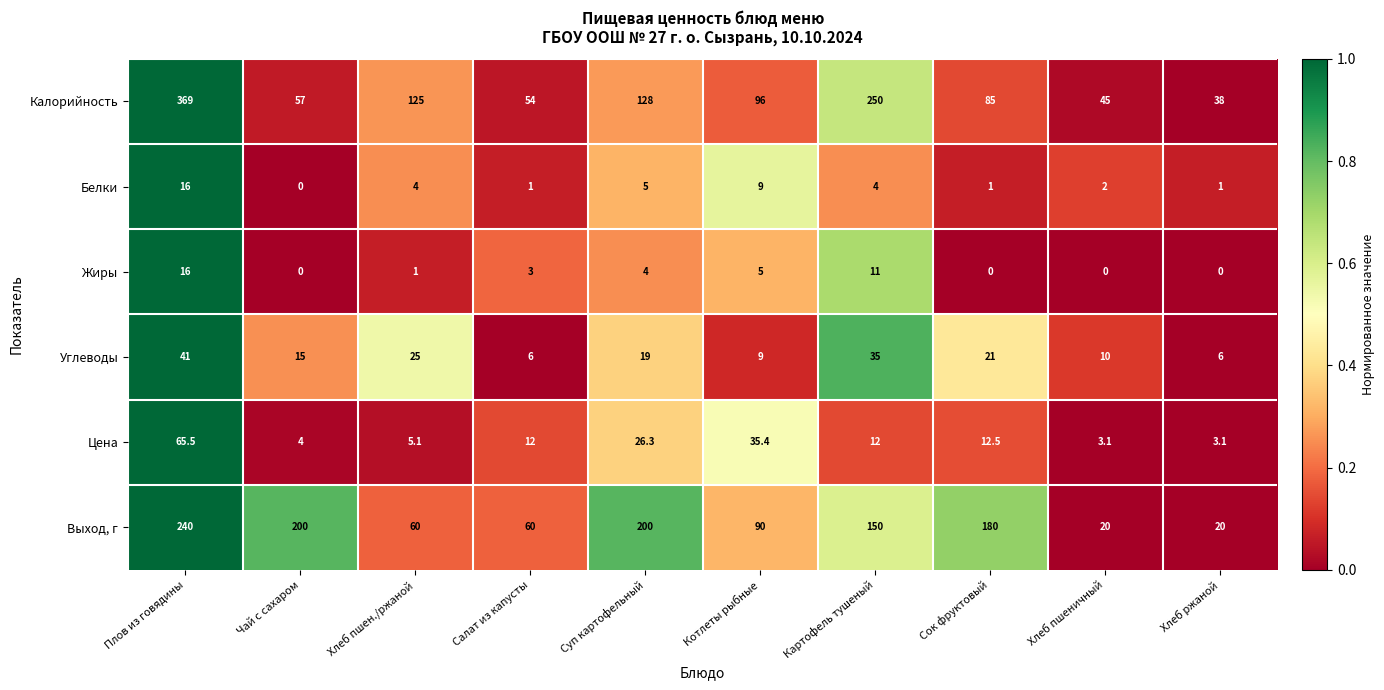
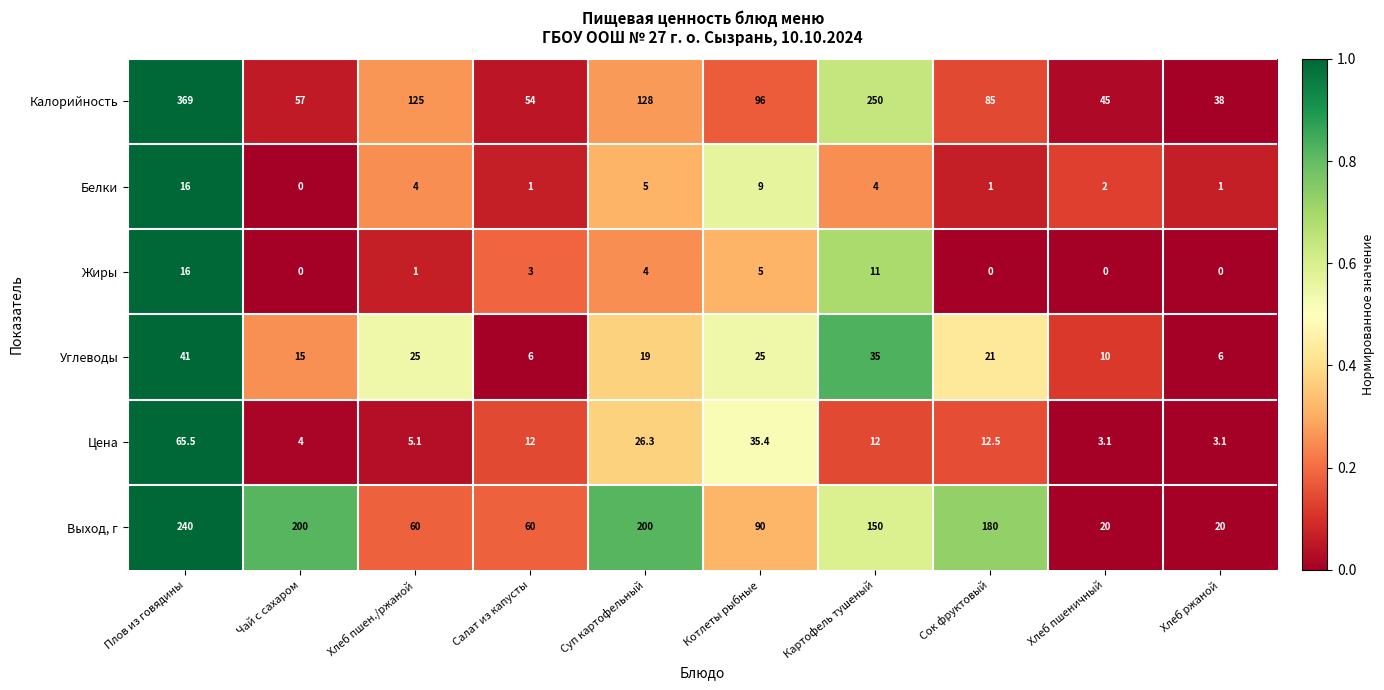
  {
    "Калорийность": {
      "Плов из говядины": 369,
      "Чай с сахаром": 57,
      "Хлеб пшен./ржаной": 125,
      "Салат из капусты": 54,
      "Суп картофельный": 128,
      "Котлеты рыбные": 96,
      "Картофель тушеный": 250,
      "Сок фруктовый": 85,
      "Хлеб пшеничный": 45,
      "Хлеб ржаной": 38
    },
    "Белки": {
      "Плов из говядины": 16,
      "Чай с сахаром": 0,
      "Хлеб пшен./ржаной": 4,
      "Салат из капусты": 1,
      "Суп картофельный": 5,
      "Котлеты рыбные": 9,
      "Картофель тушеный": 4,
      "Сок фруктовый": 1,
      "Хлеб пшеничный": 2,
      "Хлеб ржаной": 1
    },
    "Жиры": {
      "Плов из говядины": 16,
      "Чай с сахаром": 0,
      "Хлеб пшен./ржаной": 1,
      "Салат из капусты": 3,
      "Суп картофельный": 4,
      "Котлеты рыбные": 5,
      "Картофель тушеный": 11,
      "Сок фруктовый": 0,
      "Хлеб пшеничный": 0,
      "Хлеб ржаной": 0
    },
    "Углеводы": {
      "Плов из говядины": 41,
      "Чай с сахаром": 15,
      "Хлеб пшен./ржаной": 25,
      "Салат из капусты": 6,
      "Суп картофельный": 19,
-     "Котлеты рыбные": 9,
+     "Котлеты рыбные": 25,
      "Картофель тушеный": 35,
      "Сок фруктовый": 21,
      "Хлеб пшеничный": 10,
      "Хлеб ржаной": 6
    },
    "Цена": {
      "Плов из говядины": 65.5,
      "Чай с сахаром": 4,
      "Хлеб пшен./ржаной": 5.1,
      "Салат из капусты": 12,
      "Суп картофельный": 26.3,
      "Котлеты рыбные": 35.4,
      "Картофель тушеный": 12,
      "Сок фруктовый": 12.5,
      "Хлеб пшеничный": 3.1,
      "Хлеб ржаной": 3.1
    },
    "Выход, г": {
      "Плов из говядины": 240,
      "Чай с сахаром": 200,
      "Хлеб пшен./ржаной": 60,
      "Салат из капусты": 60,
      "Суп картофельный": 200,
      "Котлеты рыбные": 90,
      "Картофель тушеный": 150,
      "Сок фруктовый": 180,
      "Хлеб пшеничный": 20,
      "Хлеб ржаной": 20
    }
  }
